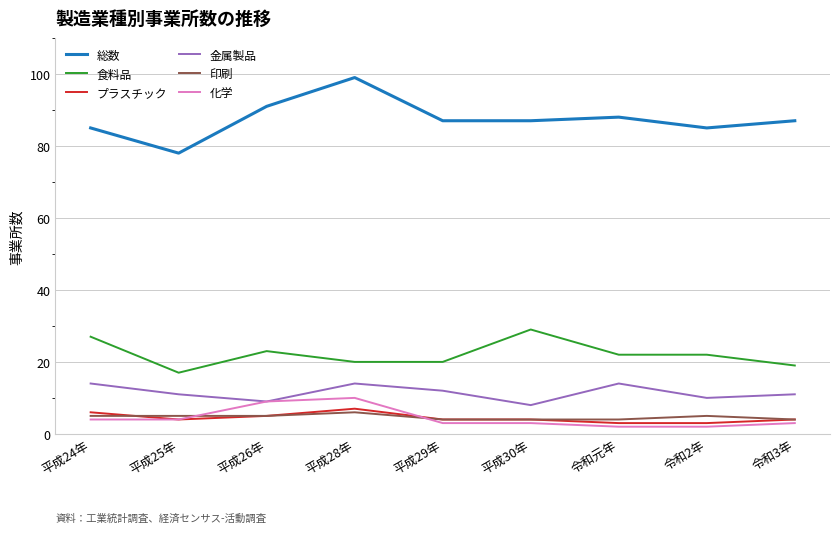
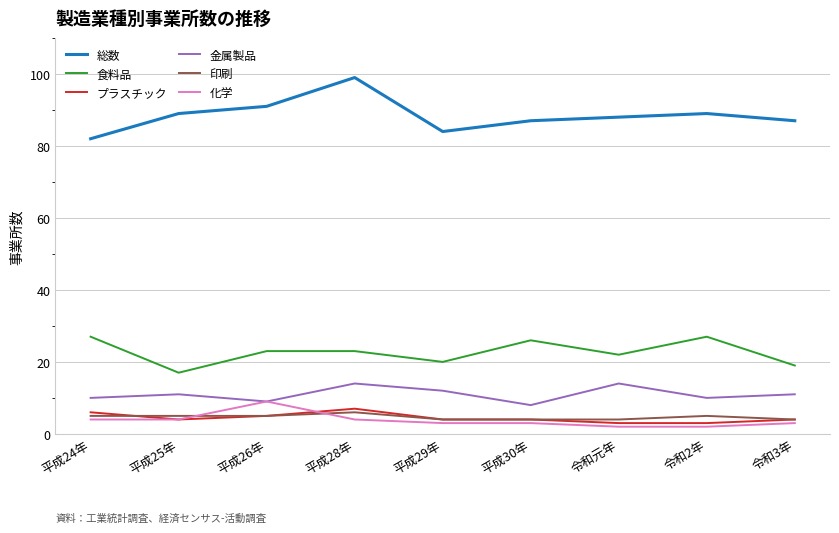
  {
    "総数": {
-     "平成24年": 85,
-     "平成25年": 78,
+     "平成24年": 82,
+     "平成25年": 89,
      "平成26年": 91,
      "平成28年": 99,
-     "平成29年": 87,
+     "平成29年": 84,
      "平成30年": 87,
      "令和元年": 88,
-     "令和2年": 85,
+     "令和2年": 89,
      "令和3年": 87
    },
    "食料品": {
      "平成24年": 27,
      "平成25年": 17,
      "平成26年": 23,
-     "平成28年": 20,
+     "平成28年": 23,
      "平成29年": 20,
-     "平成30年": 29,
+     "平成30年": 26,
      "令和元年": 22,
-     "令和2年": 22,
+     "令和2年": 27,
      "令和3年": 19
    },
    "プラスチック": {
      "平成24年": 6,
      "平成28年": 7,
      "令和元年": 3,
      "令和2年": 3
    },
    "金属製品": {
-     "平成24年": 14,
+     "平成24年": 10,
      "平成25年": 11,
      "平成28年": 14,
      "平成29年": 12,
      "平成30年": 8,
      "令和元年": 14,
      "令和2年": 10,
      "令和3年": 11
    },
    "印刷": {
      "平成24年": 5,
      "平成25年": 5,
      "平成28年": 6,
      "令和元年": 4,
      "令和2年": 5
    },
    "化学": {
      "平成24年": 4,
-     "平成28年": 10,
+     "平成28年": 4,
      "平成29年": 3,
      "平成30年": 3,
      "令和元年": 2,
      "令和2年": 2,
      "令和3年": 3
    }
  }
